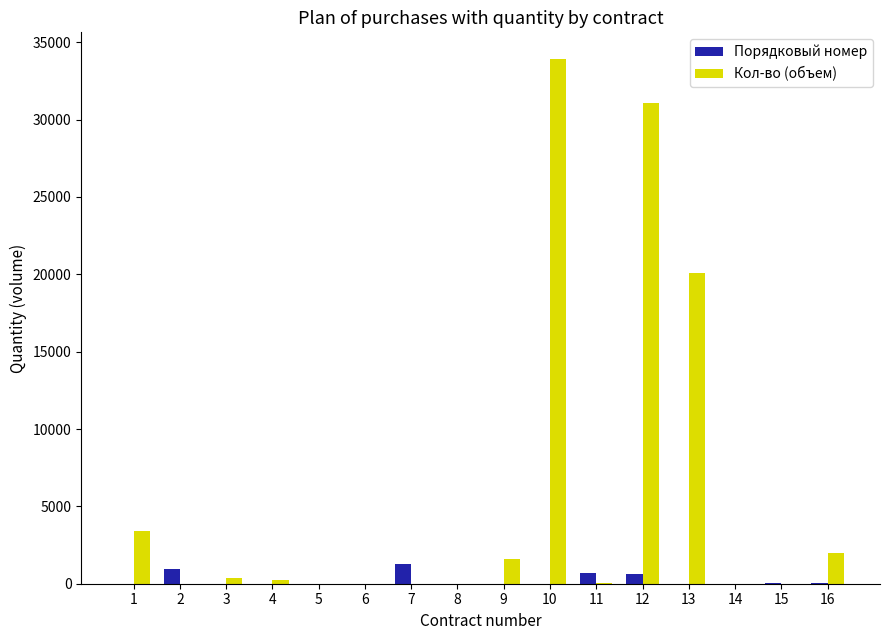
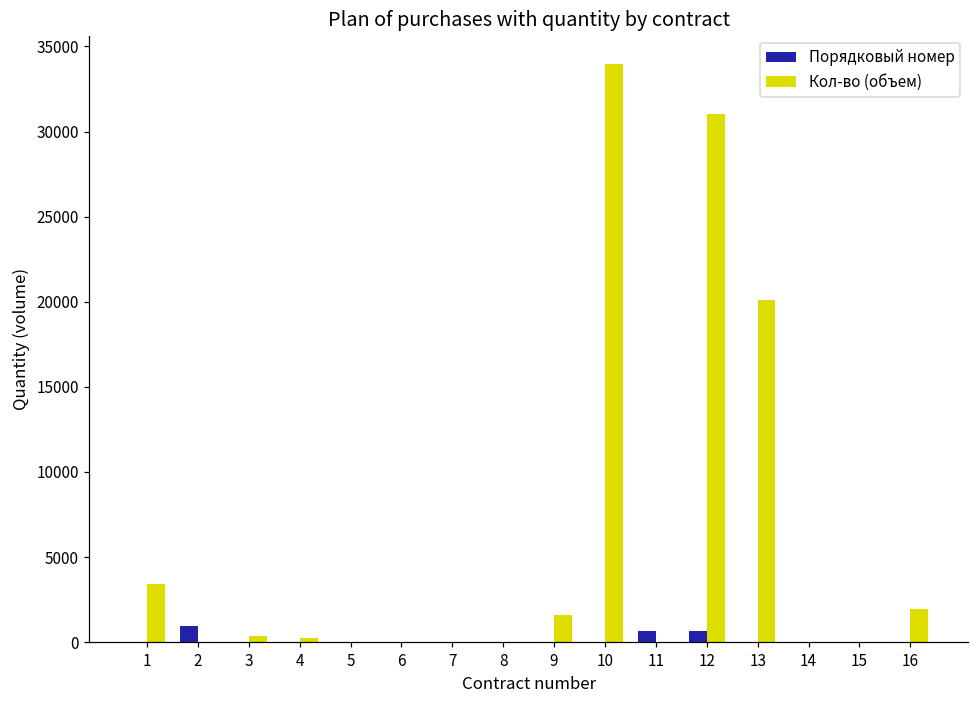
  {
    "Порядковый номер": {
      "2": 900,
-     "7": 1300,
+     "7": 0,
      "11": 700,
      "12": 600
    },
    "Кол-во (объем)": {
      "1": 3400,
      "3": 400,
      "4": 200,
      "9": 1600,
      "10": 33900,
      "12": 31100,
      "13": 20100,
      "16": 2000
    }
  }
